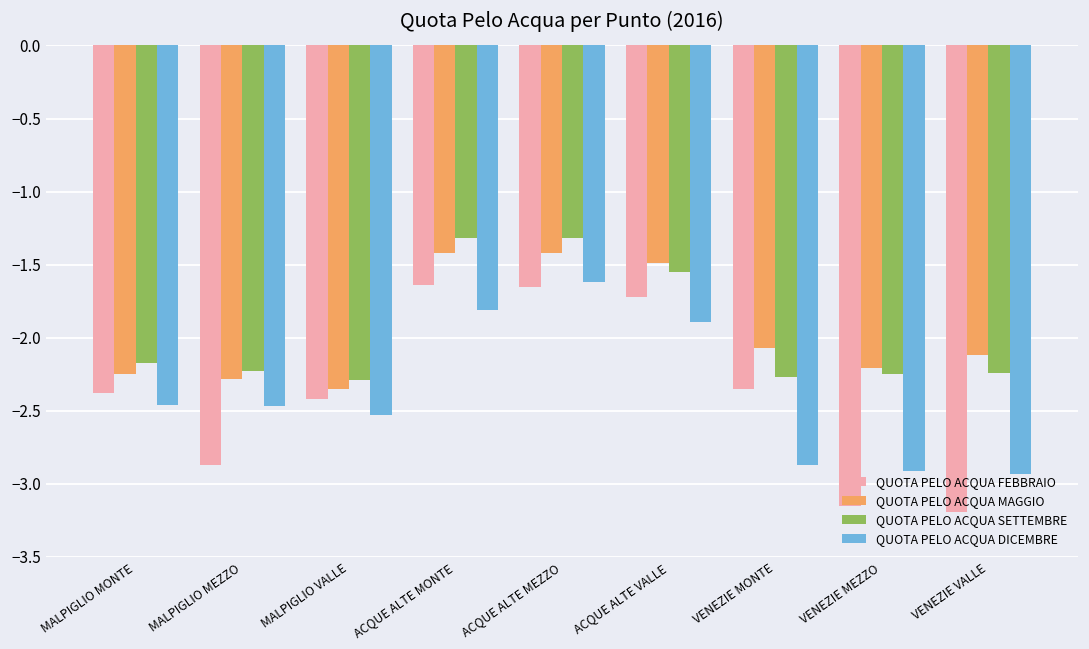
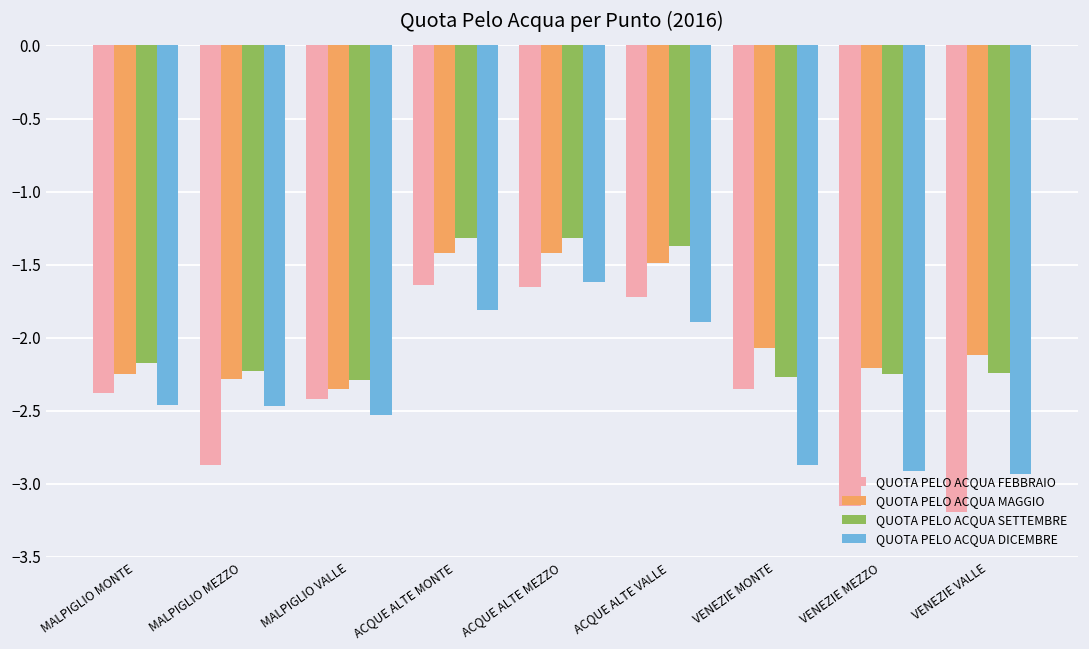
  {
    "QUOTA PELO ACQUA FEBBRAIO": {
      "MALPIGLIO MONTE": -2.38,
      "MALPIGLIO MEZZO": -2.87,
      "MALPIGLIO VALLE": -2.42,
      "ACQUE ALTE MONTE": -1.64,
      "ACQUE ALTE MEZZO": -1.65,
      "ACQUE ALTE VALLE": -1.72,
      "VENEZIE MONTE": -2.35,
      "VENEZIE MEZZO": -3.15,
      "VENEZIE VALLE": -3.19
    },
    "QUOTA PELO ACQUA MAGGIO": {
      "MALPIGLIO MONTE": -2.25,
      "MALPIGLIO MEZZO": -2.28,
      "MALPIGLIO VALLE": -2.35,
      "ACQUE ALTE MONTE": -1.42,
      "ACQUE ALTE MEZZO": -1.42,
      "ACQUE ALTE VALLE": -1.49,
      "VENEZIE MONTE": -2.07,
      "VENEZIE MEZZO": -2.21,
      "VENEZIE VALLE": -2.12
    },
    "QUOTA PELO ACQUA SETTEMBRE": {
      "MALPIGLIO MONTE": -2.17,
      "MALPIGLIO MEZZO": -2.23,
      "MALPIGLIO VALLE": -2.29,
      "ACQUE ALTE MONTE": -1.32,
      "ACQUE ALTE MEZZO": -1.32,
-     "ACQUE ALTE VALLE": -1.55,
+     "ACQUE ALTE VALLE": -1.37,
      "VENEZIE MONTE": -2.27,
      "VENEZIE MEZZO": -2.25,
      "VENEZIE VALLE": -2.24
    },
    "QUOTA PELO ACQUA DICEMBRE": {
      "MALPIGLIO MONTE": -2.46,
      "MALPIGLIO MEZZO": -2.47,
      "MALPIGLIO VALLE": -2.53,
      "ACQUE ALTE MONTE": -1.81,
      "ACQUE ALTE MEZZO": -1.62,
      "ACQUE ALTE VALLE": -1.89,
      "VENEZIE MONTE": -2.87,
      "VENEZIE MEZZO": -2.91,
      "VENEZIE VALLE": -2.93
    }
  }
